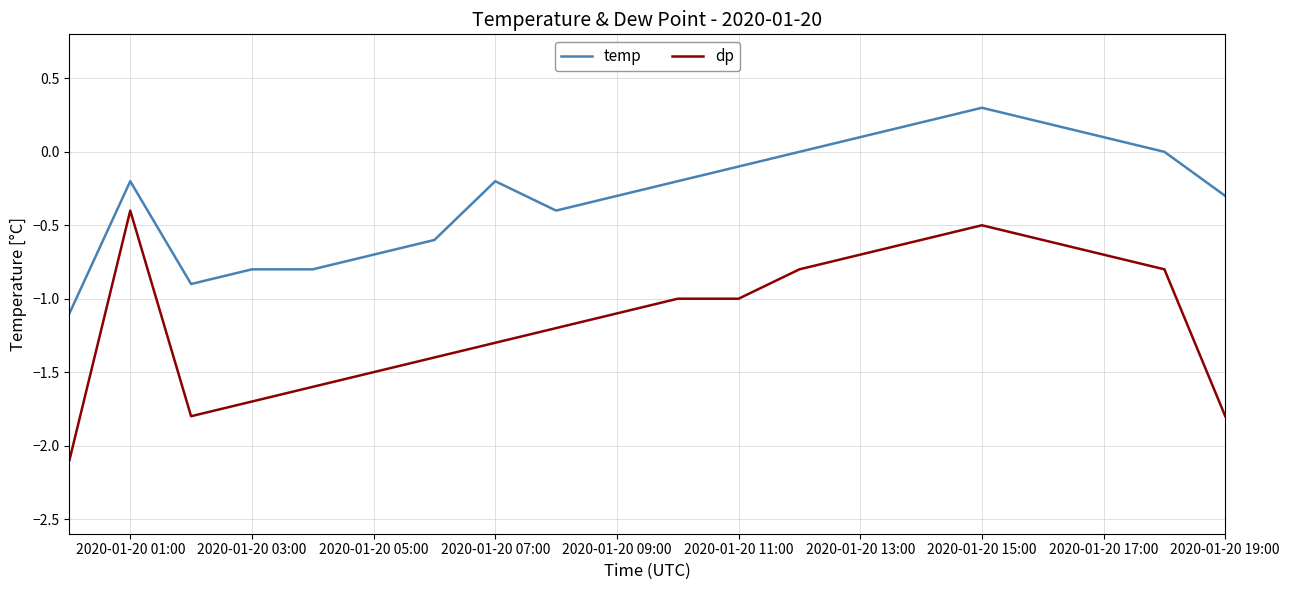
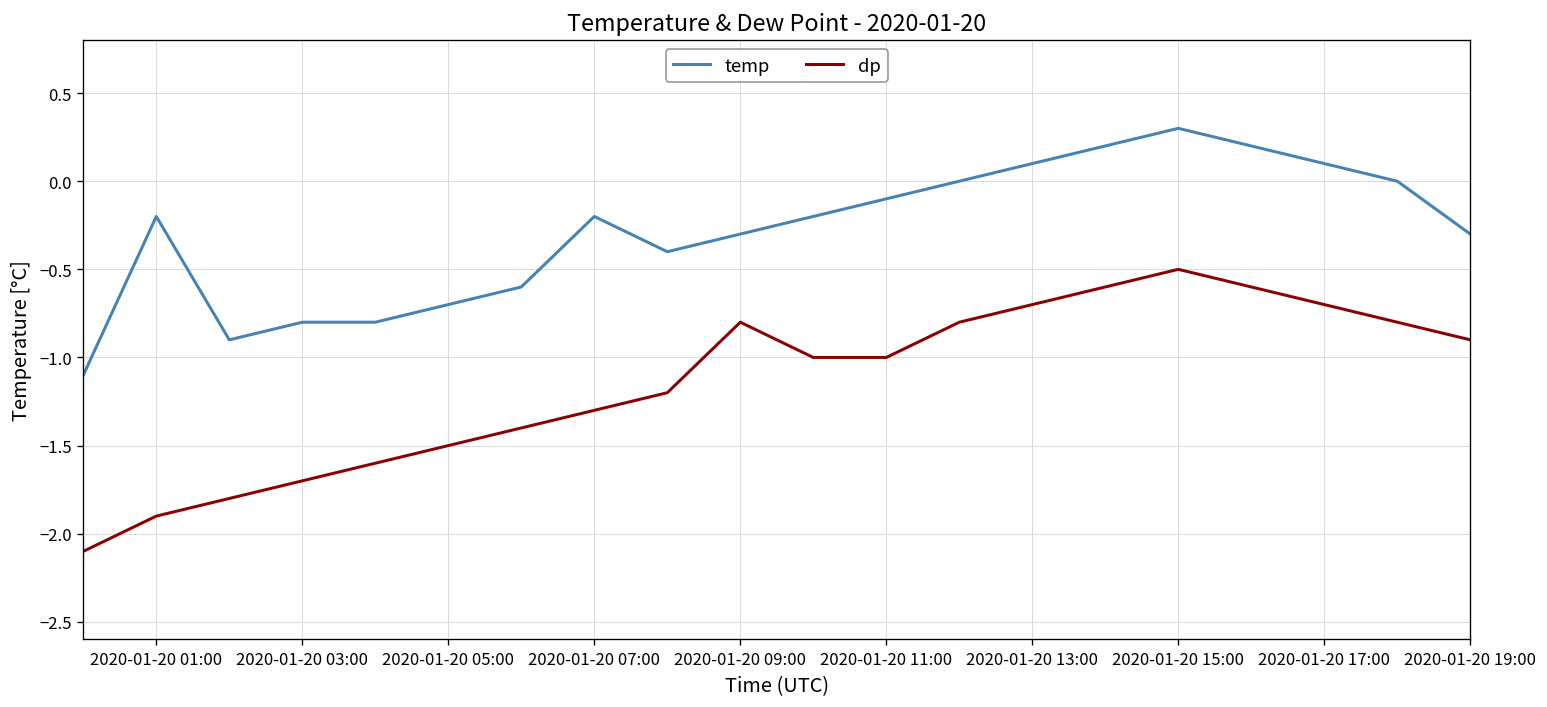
  {
    "temp": {
      "2020-01-20 01:00": -0.2,
      "2020-01-20 03:00": -0.8,
      "2020-01-20 05:00": -0.7,
      "2020-01-20 07:00": -0.2,
      "2020-01-20 09:00": -0.3,
      "2020-01-20 11:00": -0.1,
      "2020-01-20 13:00": 0.1,
      "2020-01-20 15:00": 0.3,
      "2020-01-20 17:00": 0.1,
      "2020-01-20 19:00": -0.3
    },
    "dp": {
-     "2020-01-20 01:00": -0.4,
+     "2020-01-20 01:00": -1.9,
      "2020-01-20 03:00": -1.7,
      "2020-01-20 05:00": -1.5,
      "2020-01-20 07:00": -1.3,
-     "2020-01-20 09:00": -1.1,
+     "2020-01-20 09:00": -0.8,
      "2020-01-20 11:00": -1.0,
      "2020-01-20 13:00": -0.7,
      "2020-01-20 15:00": -0.5,
      "2020-01-20 17:00": -0.7,
-     "2020-01-20 19:00": -1.8
+     "2020-01-20 19:00": -0.9
    }
  }
